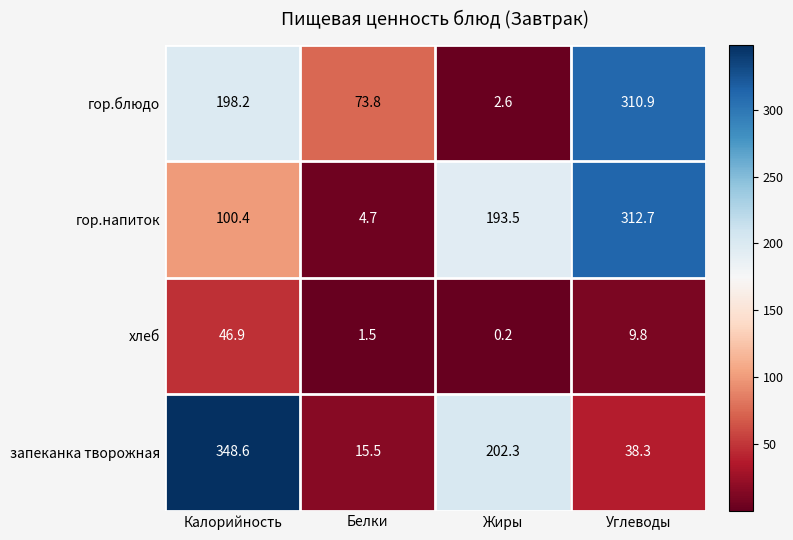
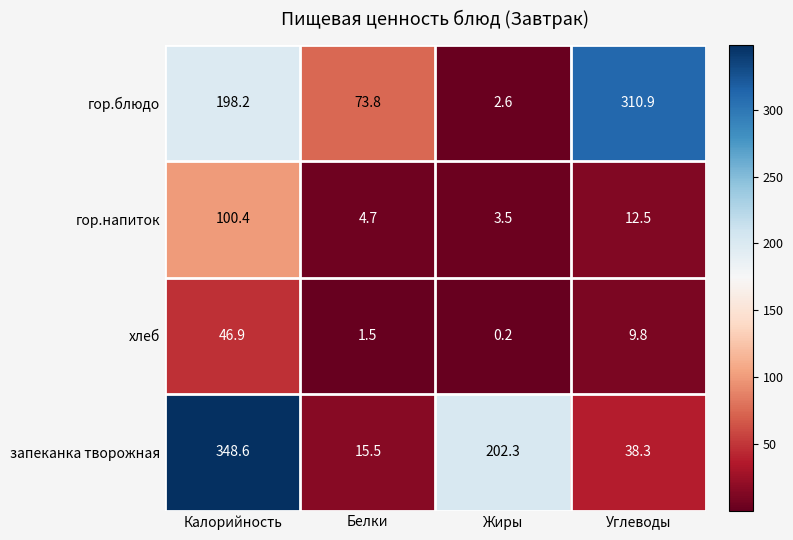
  {
    "гор.блюдо": {
      "Калорийность": 198.2,
      "Белки": 73.8,
      "Жиры": 2.6,
      "Углеводы": 310.9
    },
    "гор.напиток": {
      "Калорийность": 100.4,
      "Белки": 4.7,
-     "Жиры": 193.5,
-     "Углеводы": 312.7
+     "Жиры": 3.5,
+     "Углеводы": 12.5
    },
    "хлеб": {
      "Калорийность": 46.9,
      "Белки": 1.5,
      "Жиры": 0.2,
      "Углеводы": 9.8
    },
    "запеканка творожная": {
      "Калорийность": 348.6,
      "Белки": 15.5,
      "Жиры": 202.3,
      "Углеводы": 38.3
    }
  }
